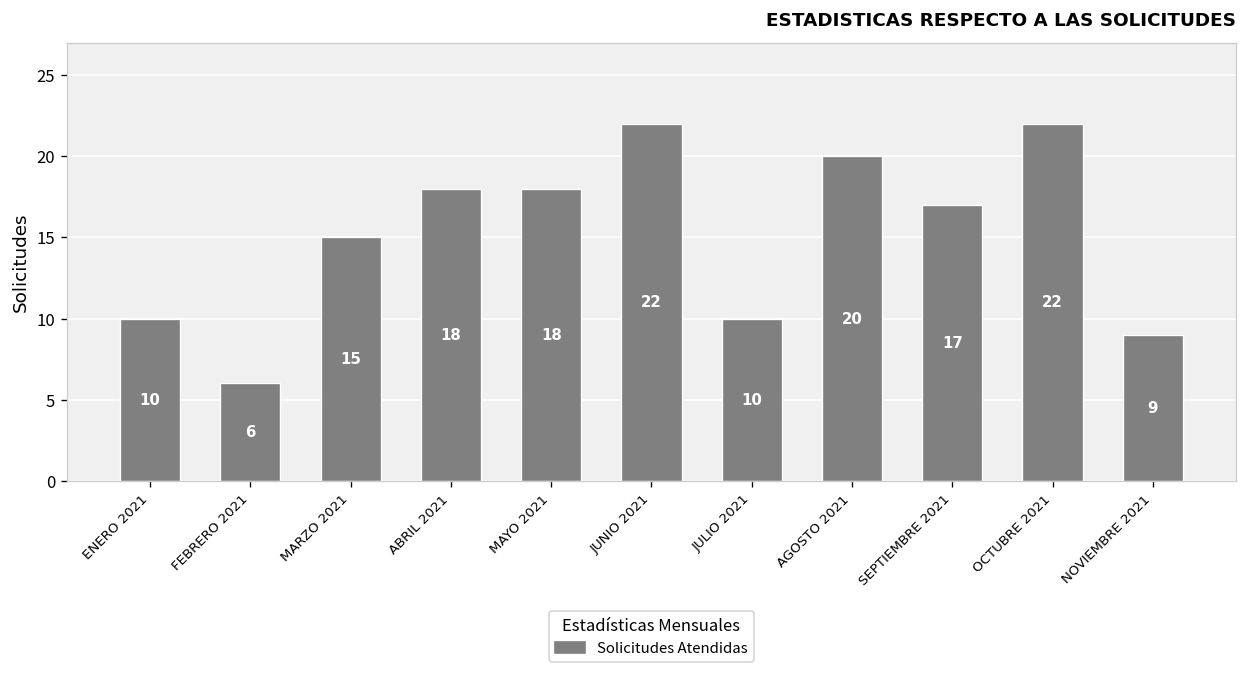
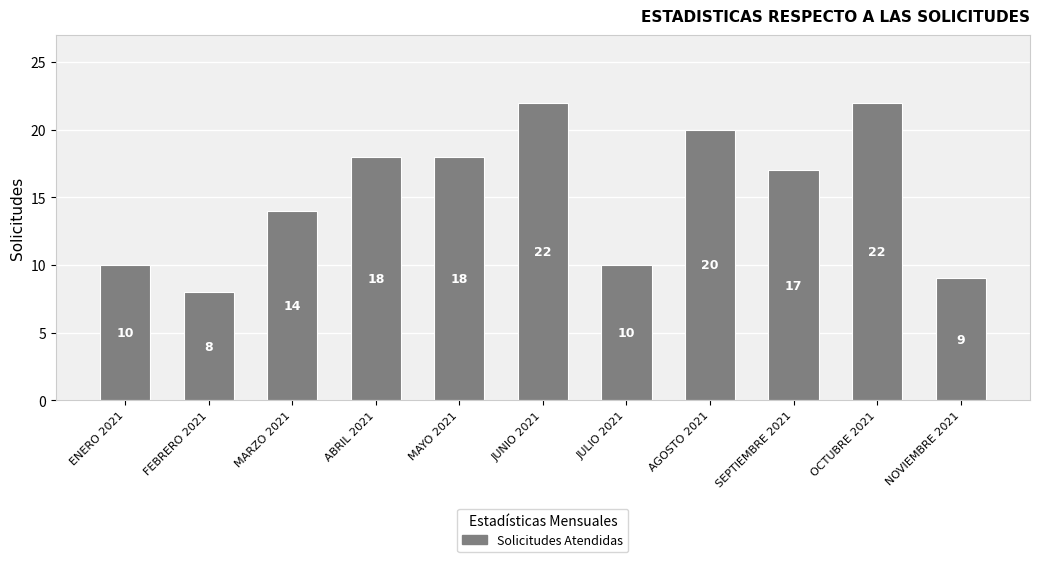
  {
    "ENERO 2021": 10,
-   "FEBRERO 2021": 6,
-   "MARZO 2021": 15,
+   "FEBRERO 2021": 8,
+   "MARZO 2021": 14,
    "ABRIL 2021": 18,
    "MAYO 2021": 18,
    "JUNIO 2021": 22,
    "JULIO 2021": 10,
    "AGOSTO 2021": 20,
    "SEPTIEMBRE 2021": 17,
    "OCTUBRE 2021": 22,
    "NOVIEMBRE 2021": 9
  }
